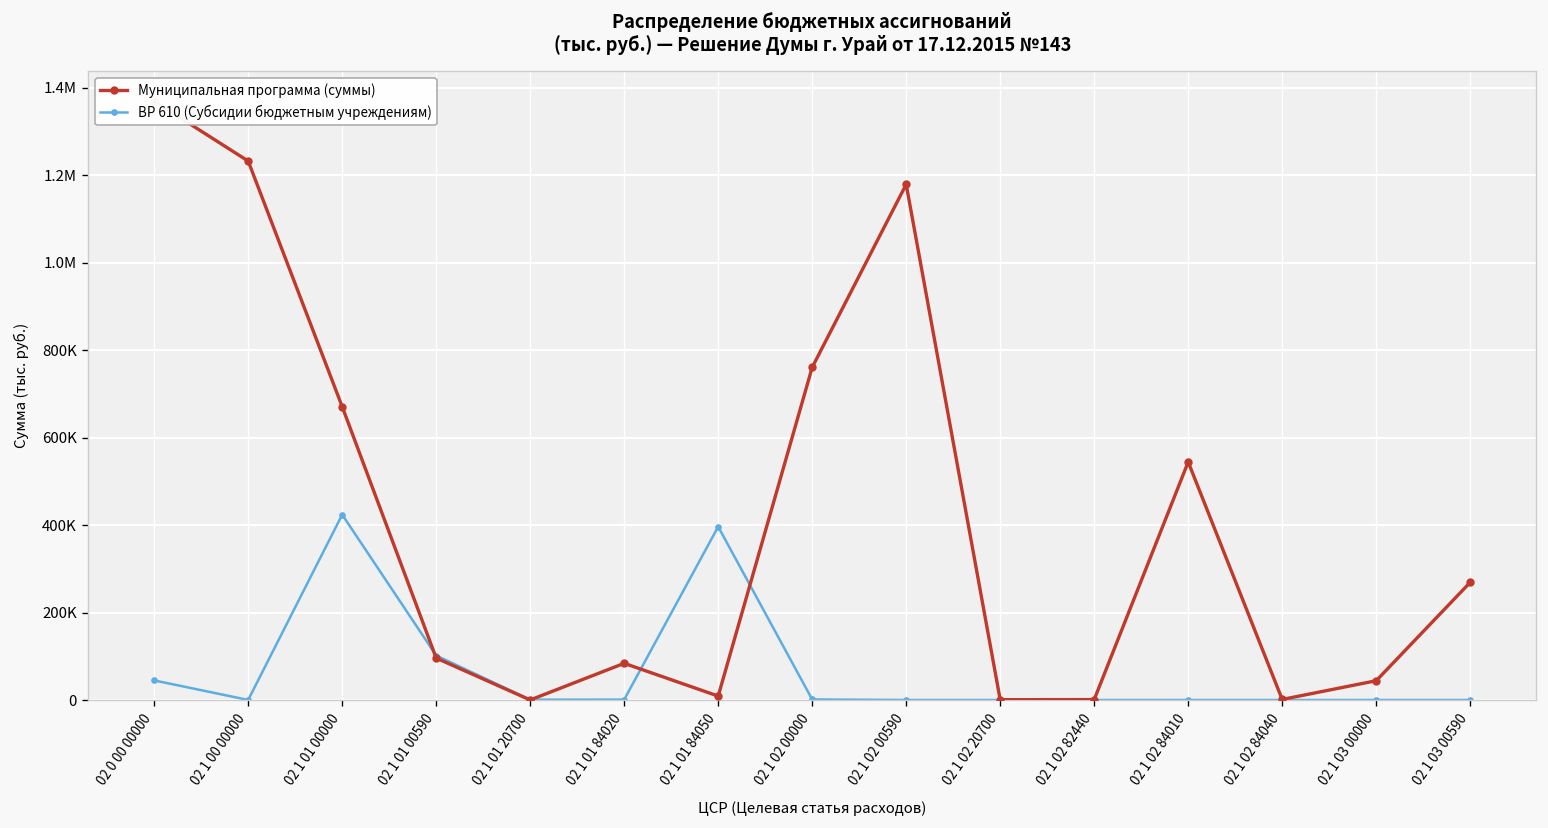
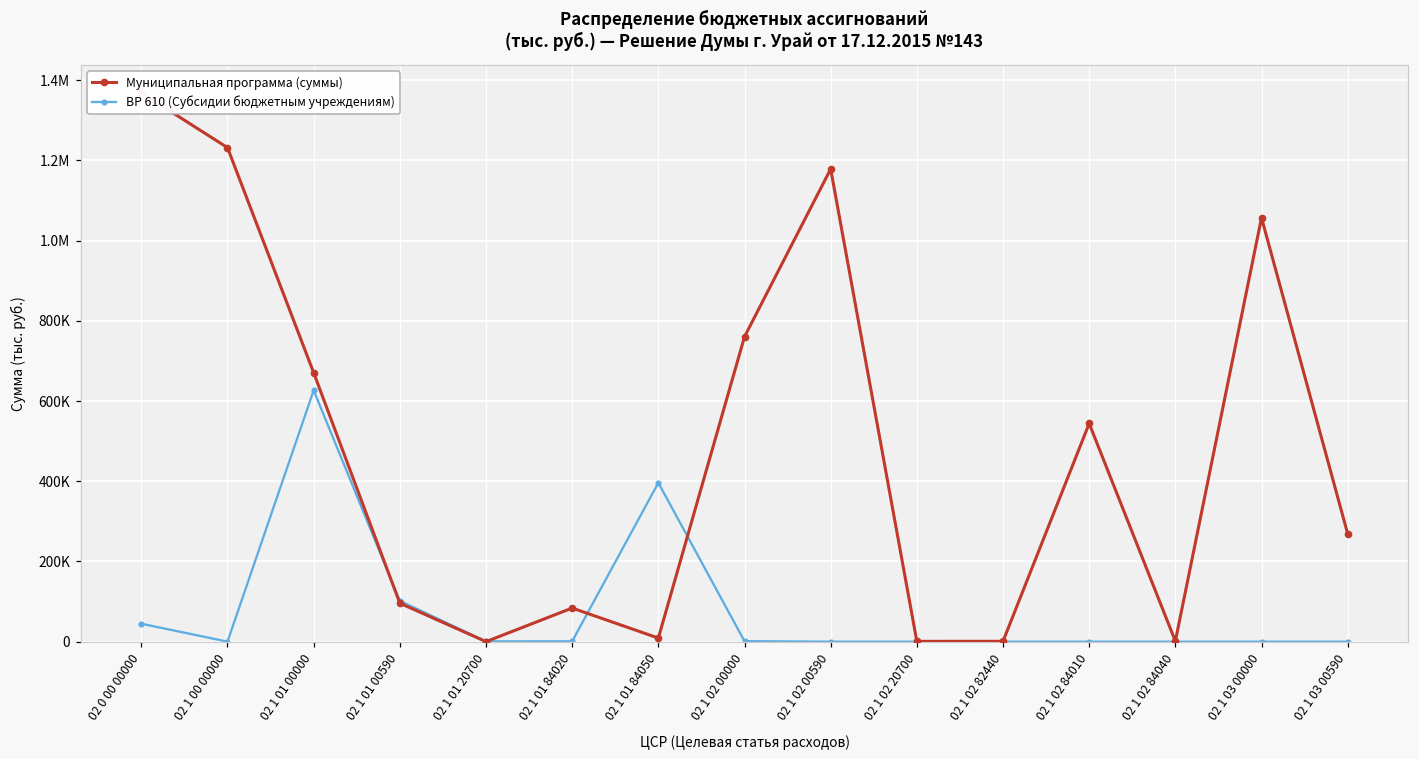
  {
    "Муниципальная программа (суммы)": {
      "02 1 00 00000": 1230000,
      "02 1 01 00000": 670000,
      "02 1 01 84020": 80000,
      "02 1 01 84050": 10000,
      "02 1 02 00000": 760000,
      "02 1 02 00590": 1180000,
      "02 1 02 84010": 540000,
-     "02 1 03 00000": 40000,
+     "02 1 03 00000": 1060000,
      "02 1 03 00590": 270000
    },
    "ВР 610 (Субсидии бюджетным учреждениям)": {
      "02 0 00 00000": 40000,
      "02 1 00 00000": 0,
-     "02 1 01 00000": 420000,
+     "02 1 01 00000": 630000,
      "02 1 01 84020": 0,
      "02 1 01 84050": 400000,
      "02 1 02 00000": 0,
      "02 1 02 00590": 0,
      "02 1 02 84010": 0,
      "02 1 03 00000": 0,
      "02 1 03 00590": 0
    }
  }
